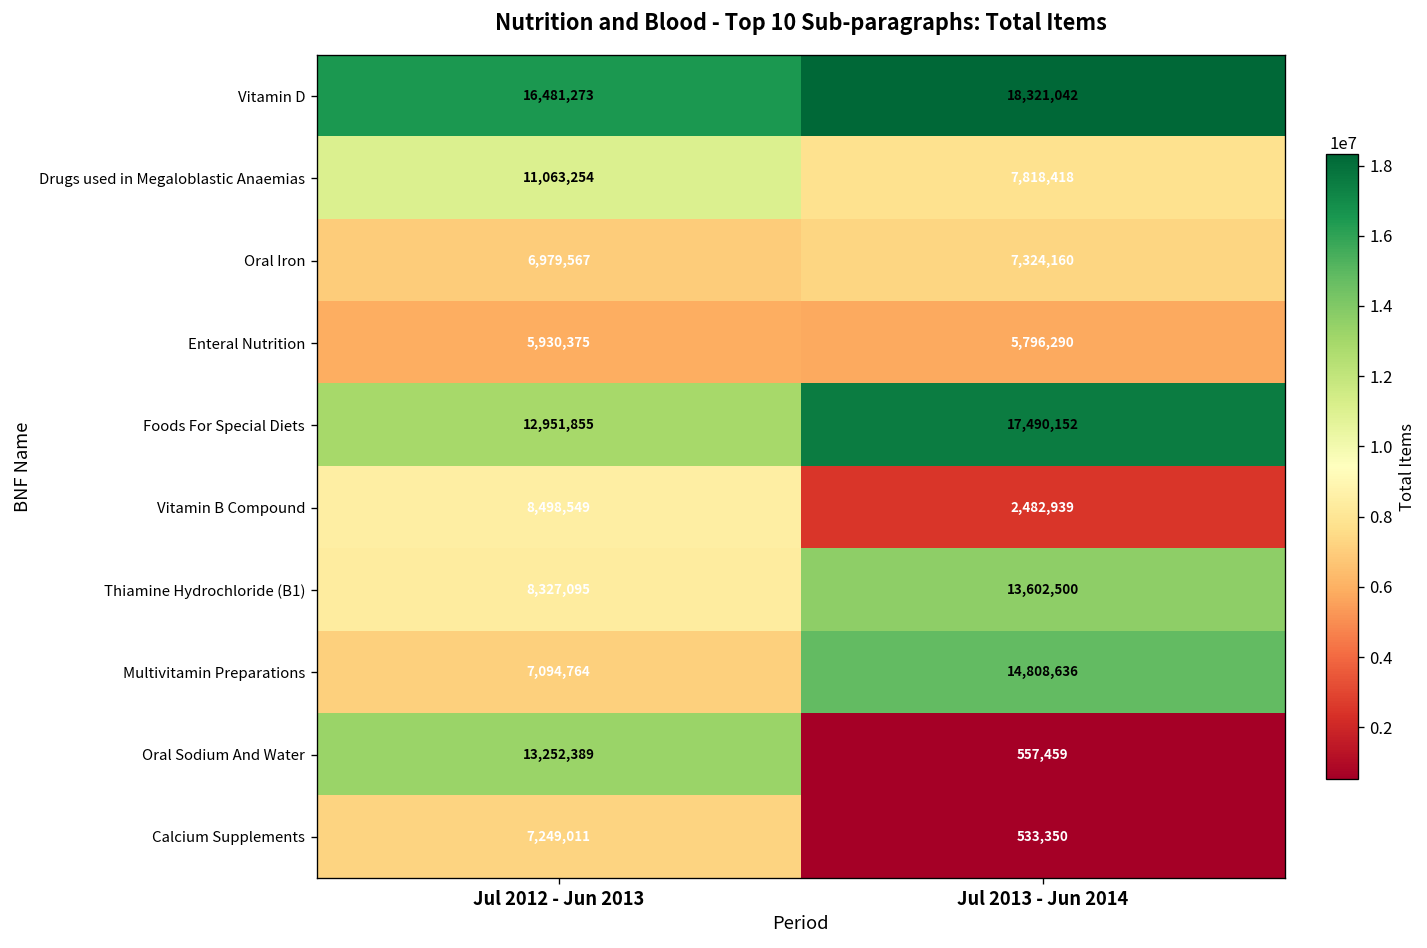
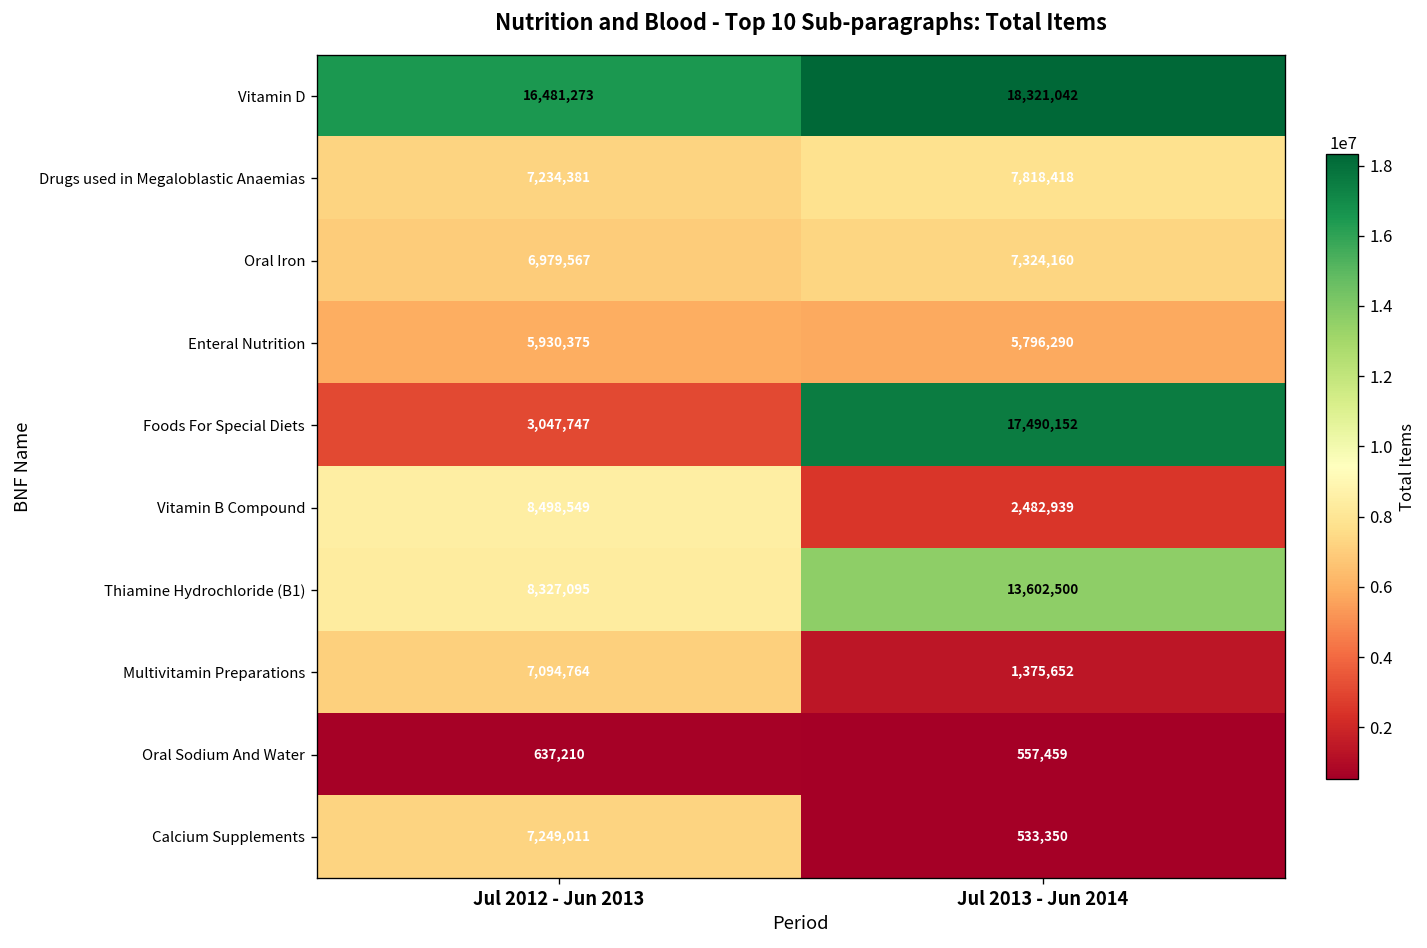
  {
    "Vitamin D": {
      "Jul 2012 - Jun 2013": "16,481,273",
      "Jul 2013 - Jun 2014": "18,321,042"
    },
    "Drugs used in Megaloblastic Anaemias": {
-     "Jul 2012 - Jun 2013": "11,063,254",
+     "Jul 2012 - Jun 2013": "7,234,381",
      "Jul 2013 - Jun 2014": "7,818,418"
    },
    "Oral Iron": {
      "Jul 2012 - Jun 2013": "6,979,567",
      "Jul 2013 - Jun 2014": "7,324,160"
    },
    "Enteral Nutrition": {
      "Jul 2012 - Jun 2013": "5,930,375",
      "Jul 2013 - Jun 2014": "5,796,290"
    },
    "Foods For Special Diets": {
-     "Jul 2012 - Jun 2013": "12,951,855",
+     "Jul 2012 - Jun 2013": "3,047,747",
      "Jul 2013 - Jun 2014": "17,490,152"
    },
    "Vitamin B Compound": {
      "Jul 2012 - Jun 2013": "8,498,549",
      "Jul 2013 - Jun 2014": "2,482,939"
    },
    "Thiamine Hydrochloride (B1)": {
      "Jul 2012 - Jun 2013": "8,327,095",
      "Jul 2013 - Jun 2014": "13,602,500"
    },
    "Multivitamin Preparations": {
      "Jul 2012 - Jun 2013": "7,094,764",
-     "Jul 2013 - Jun 2014": "14,808,636"
+     "Jul 2013 - Jun 2014": "1,375,652"
    },
    "Oral Sodium And Water": {
-     "Jul 2012 - Jun 2013": "13,252,389",
+     "Jul 2012 - Jun 2013": "637,210",
      "Jul 2013 - Jun 2014": "557,459"
    },
    "Calcium Supplements": {
      "Jul 2012 - Jun 2013": "7,249,011",
      "Jul 2013 - Jun 2014": "533,350"
    }
  }
